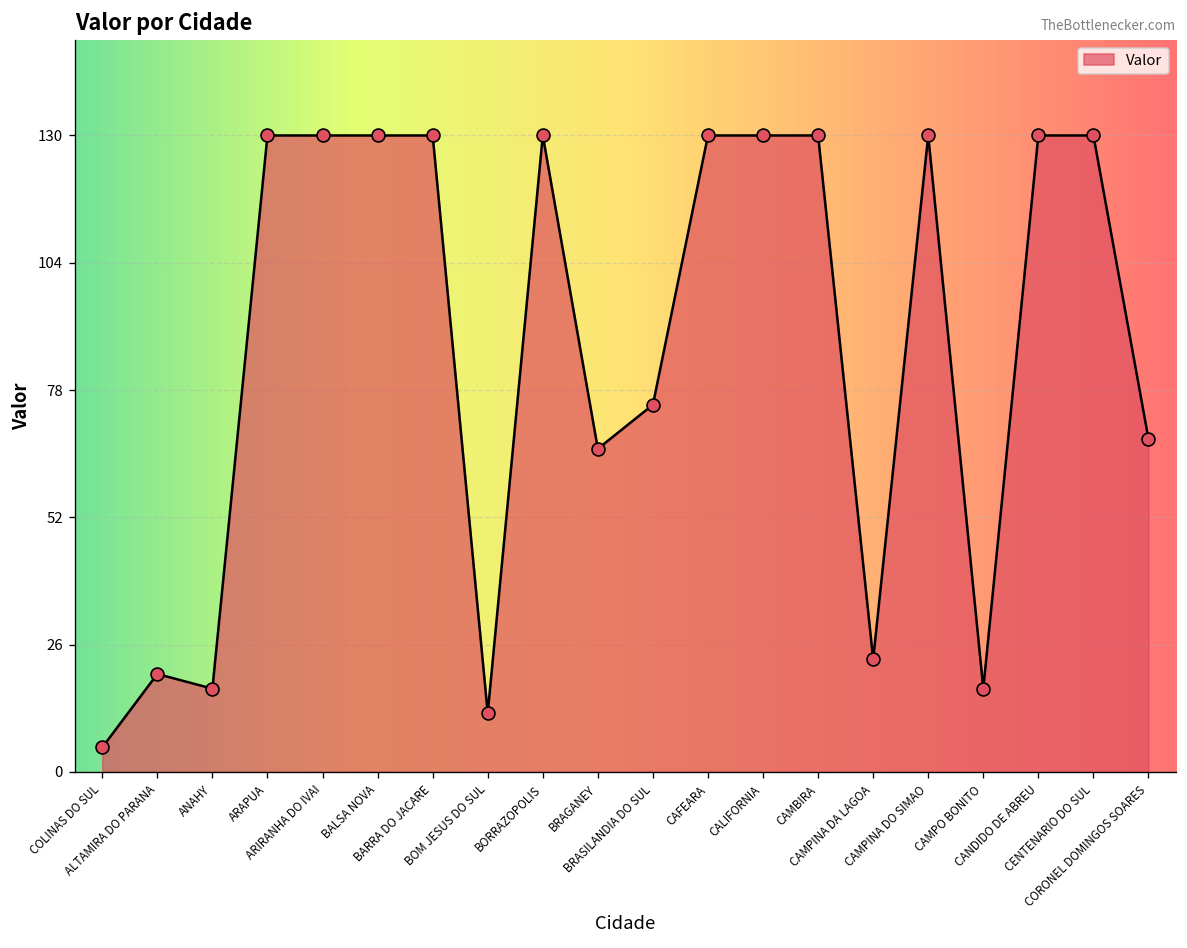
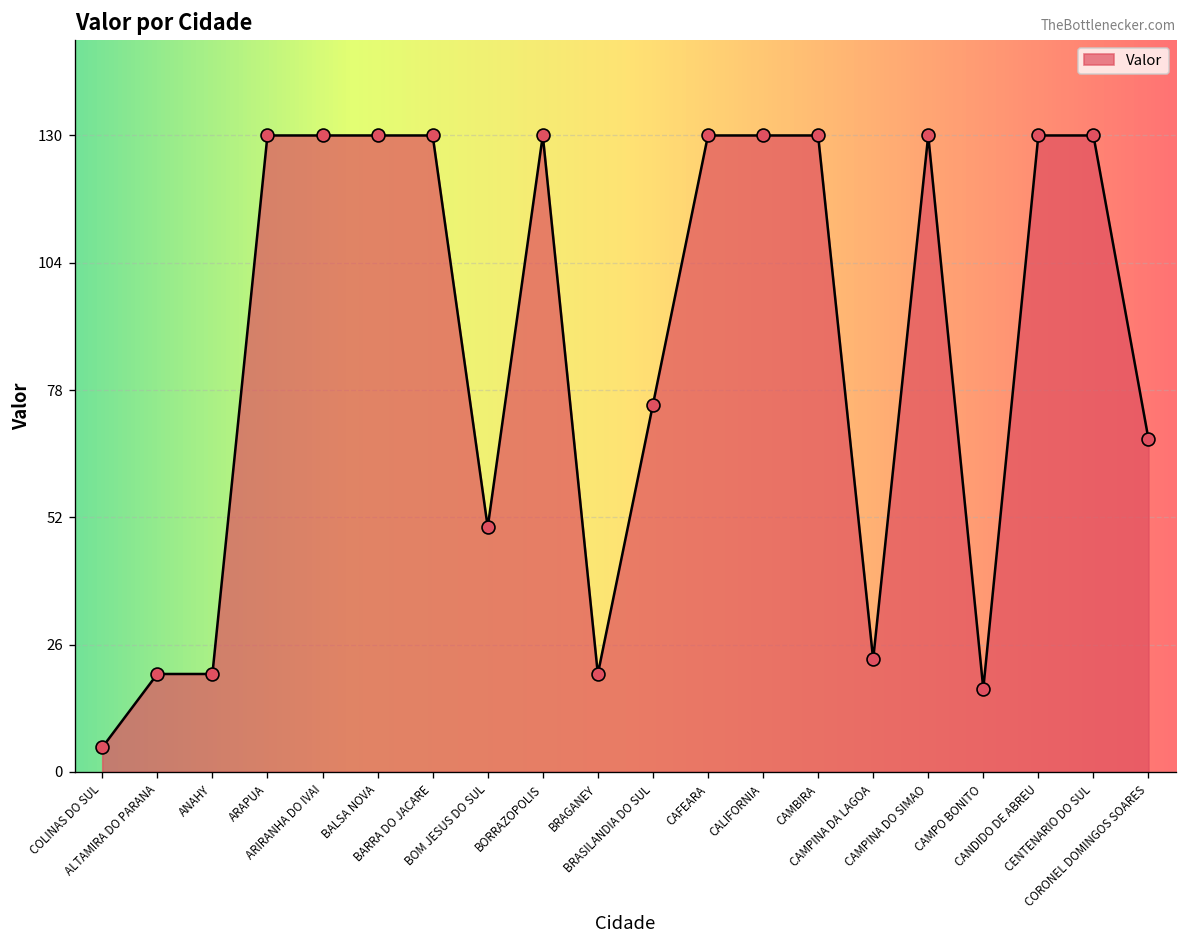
  {
    "COLINAS DO SUL": 5,
    "ALTAMIRA DO PARANA": 20,
-   "ANAHY": 17,
+   "ANAHY": 20,
    "ARAPUA": 130,
    "ARIRANHA DO IVAI": 130,
    "BALSA NOVA": 130,
    "BARRA DO JACARE": 130,
-   "BOM JESUS DO SUL": 12,
+   "BOM JESUS DO SUL": 50,
    "BORRAZOPOLIS": 130,
-   "BRAGANEY": 66,
+   "BRAGANEY": 20,
    "BRASILANDIA DO SUL": 75,
    "CAFEARA": 130,
    "CALIFORNIA": 130,
    "CAMBIRA": 130,
    "CAMPINA DA LAGOA": 23,
    "CAMPINA DO SIMAO": 130,
    "CAMPO BONITO": 17,
    "CANDIDO DE ABREU": 130,
    "CENTENARIO DO SUL": 130,
    "CORONEL DOMINGOS SOARES": 68
  }
